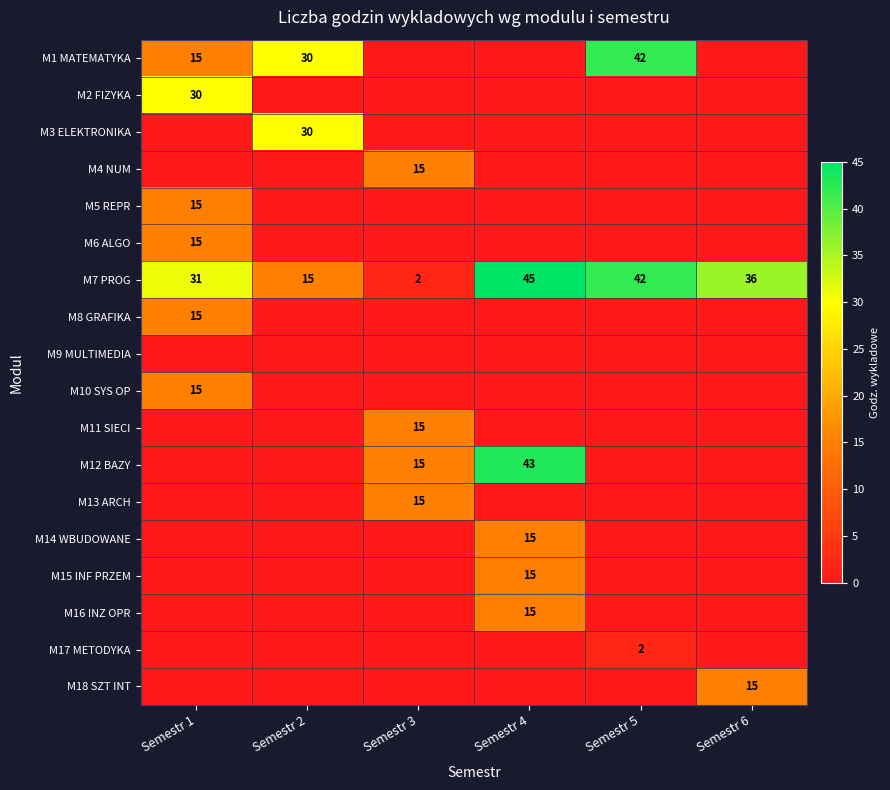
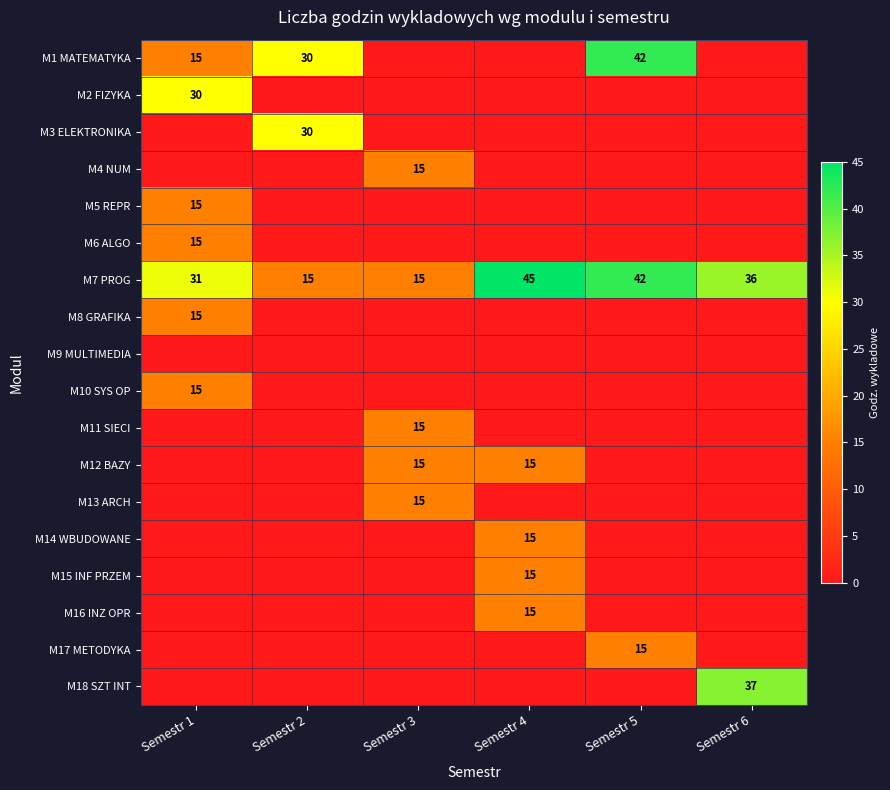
  {
    "M1 MATEMATYKA": {
      "Semestr 1": 15,
      "Semestr 2": 30,
      "Semestr 5": 42
    },
    "M2 FIZYKA": {
      "Semestr 1": 30
    },
    "M3 ELEKTRONIKA": {
      "Semestr 2": 30
    },
    "M4 NUM": {
      "Semestr 3": 15
    },
    "M5 REPR": {
      "Semestr 1": 15
    },
    "M6 ALGO": {
      "Semestr 1": 15
    },
    "M7 PROG": {
      "Semestr 1": 31,
      "Semestr 2": 15,
-     "Semestr 3": 2,
+     "Semestr 3": 15,
      "Semestr 4": 45,
      "Semestr 5": 42,
      "Semestr 6": 36
    },
    "M8 GRAFIKA": {
      "Semestr 1": 15
    },
    "M10 SYS OP": {
      "Semestr 1": 15
    },
    "M11 SIECI": {
      "Semestr 3": 15
    },
    "M12 BAZY": {
      "Semestr 3": 15,
-     "Semestr 4": 43
+     "Semestr 4": 15
    },
    "M13 ARCH": {
      "Semestr 3": 15
    },
    "M14 WBUDOWANE": {
      "Semestr 4": 15
    },
    "M15 INF PRZEM": {
      "Semestr 4": 15
    },
    "M16 INZ OPR": {
      "Semestr 4": 15
    },
    "M17 METODYKA": {
-     "Semestr 5": 2
+     "Semestr 5": 15
    },
    "M18 SZT INT": {
-     "Semestr 6": 15
+     "Semestr 6": 37
    }
  }
